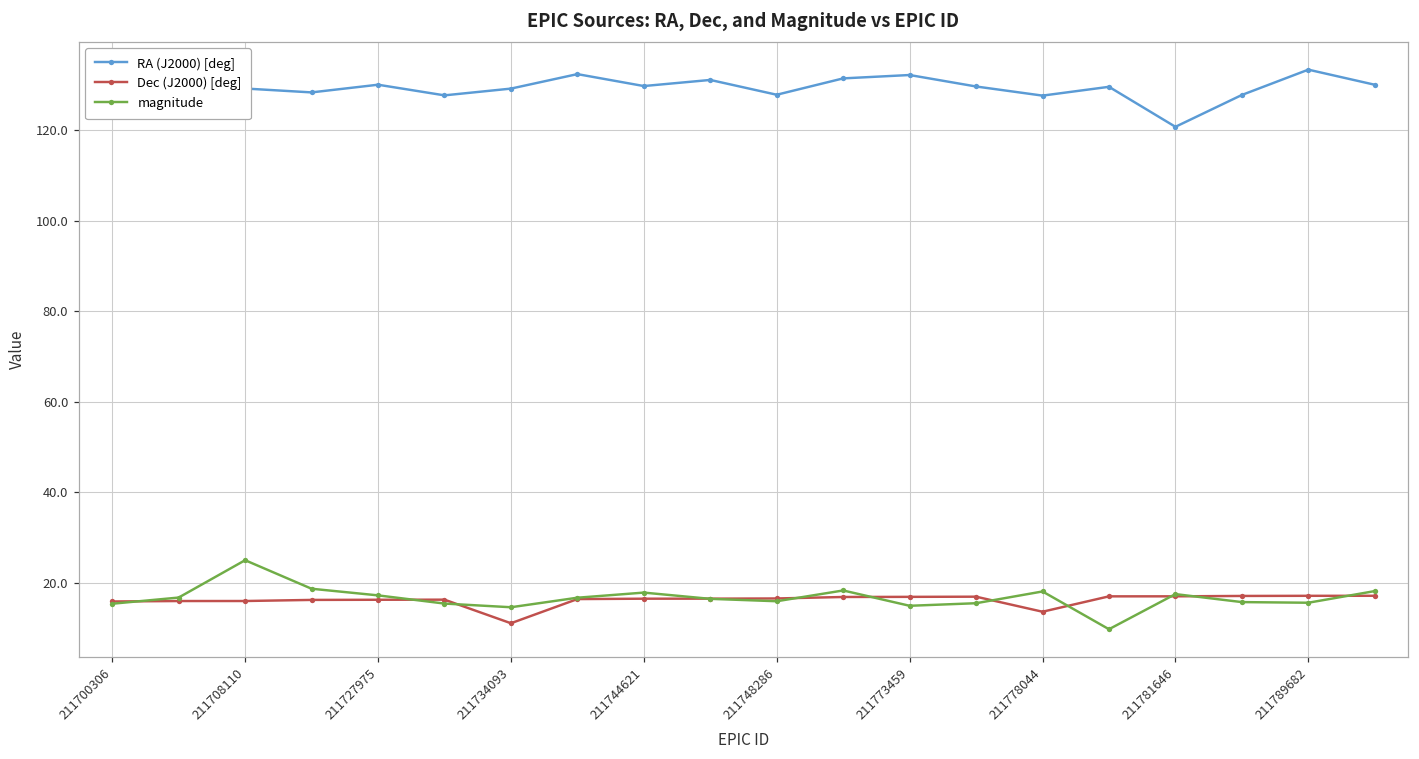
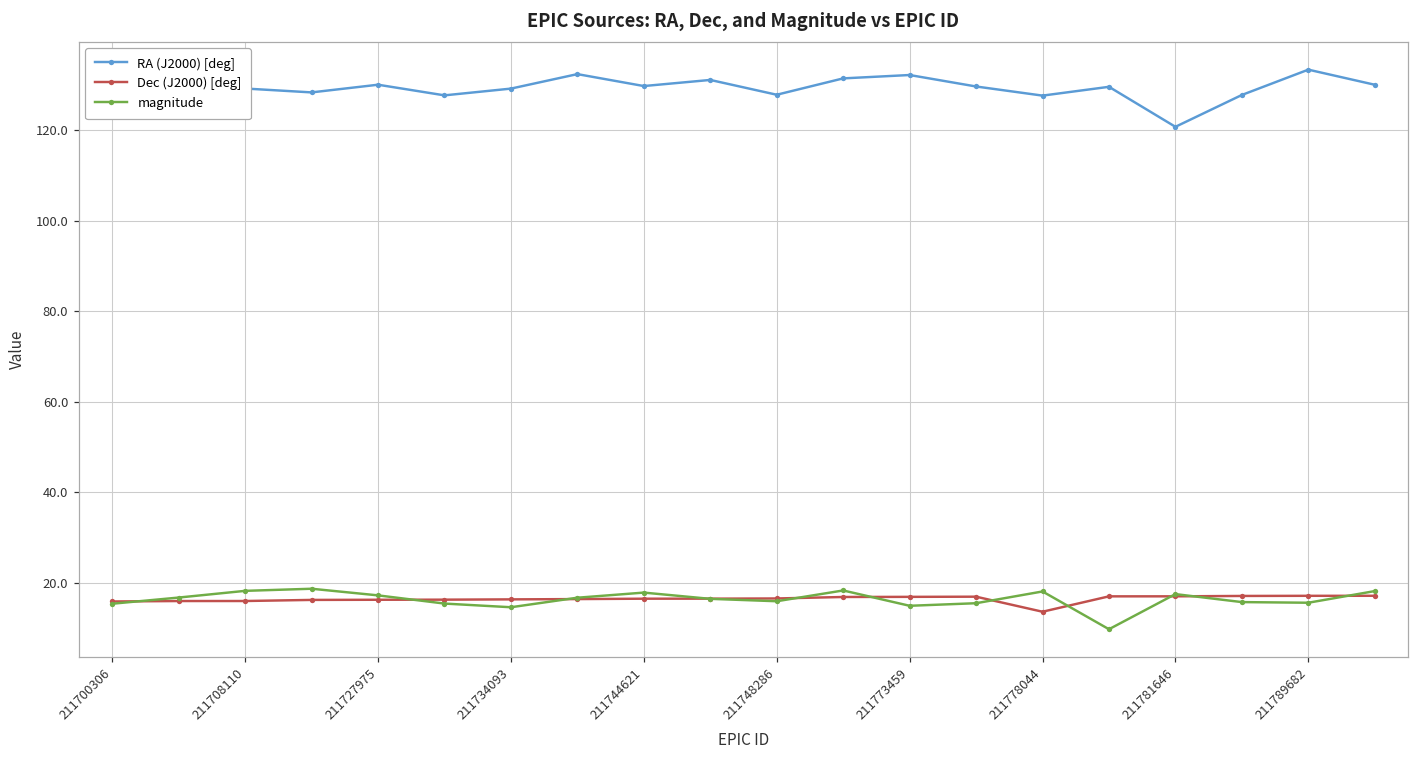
  {
    "RA (J2000) [deg]": {
      "211727975": 130,
      "211734093": 129,
      "211744621": 130,
      "211748286": 128,
      "211773459": 132,
      "211778044": 128,
      "211781646": 121,
      "211789682": 133
    },
    "Dec (J2000) [deg]": {
      "211708110": 16,
      "211727975": 16,
-     "211734093": 11,
+     "211734093": 16,
      "211744621": 17,
      "211773459": 17,
      "211778044": 14,
      "211789682": 17
    },
    "magnitude": {
-     "211708110": 25,
+     "211708110": 18,
      "211727975": 17,
      "211734093": 15,
      "211744621": 18,
      "211773459": 15,
      "211778044": 18,
      "211789682": 16
    }
  }
